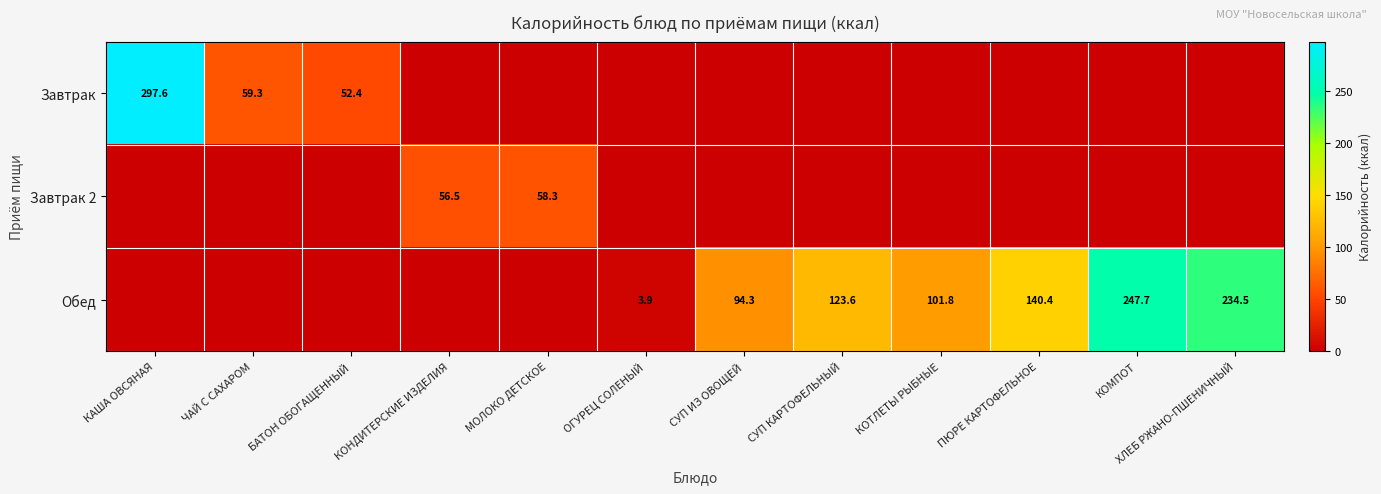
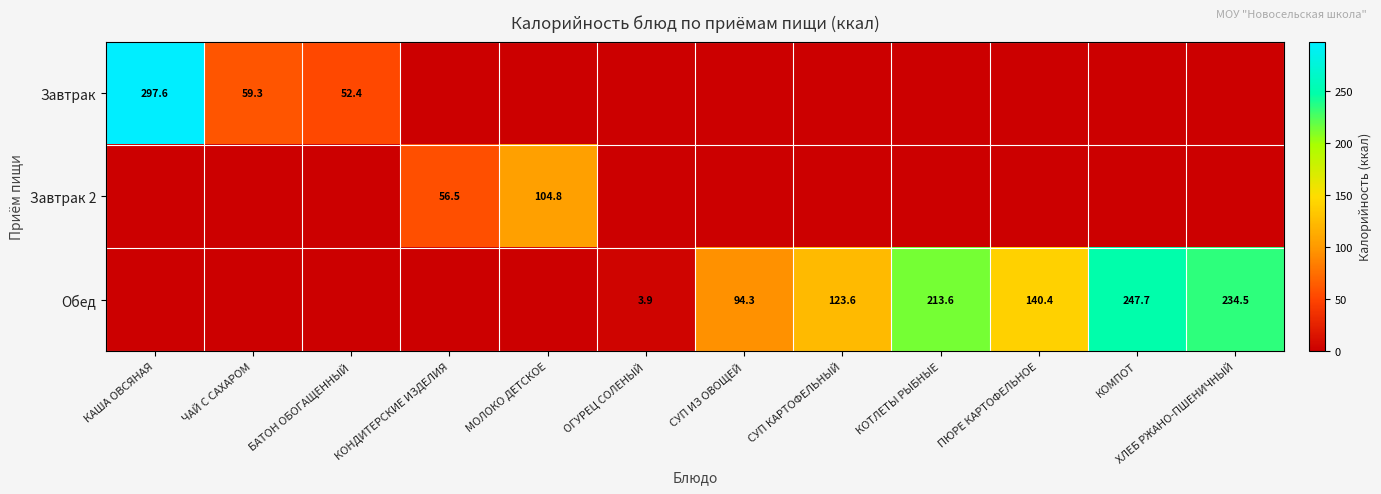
  {
    "Завтрак": {
      "КАША ОВСЯНАЯ": 297.6,
      "ЧАЙ С САХАРОМ": 59.3,
      "БАТОН ОБОГАЩЕННЫЙ": 52.4
    },
    "Завтрак 2": {
      "КОНДИТЕРСКИЕ ИЗДЕЛИЯ": 56.5,
-     "МОЛОКО ДЕТСКОЕ": 58.3
+     "МОЛОКО ДЕТСКОЕ": 104.8
    },
    "Обед": {
      "ОГУРЕЦ СОЛЕНЫЙ": 3.9,
      "СУП ИЗ ОВОЩЕЙ": 94.3,
      "СУП КАРТОФЕЛЬНЫЙ": 123.6,
-     "КОТЛЕТЫ РЫБНЫЕ": 101.8,
+     "КОТЛЕТЫ РЫБНЫЕ": 213.6,
      "ПЮРЕ КАРТОФЕЛЬНОЕ": 140.4,
      "КОМПОТ": 247.7,
      "ХЛЕБ РЖАНО-ПШЕНИЧНЫЙ": 234.5
    }
  }
